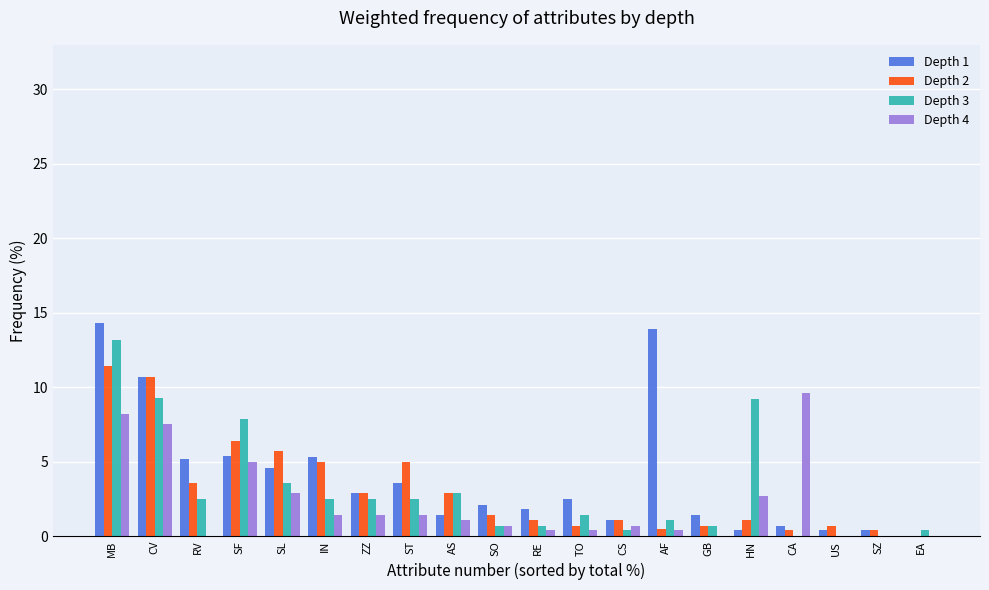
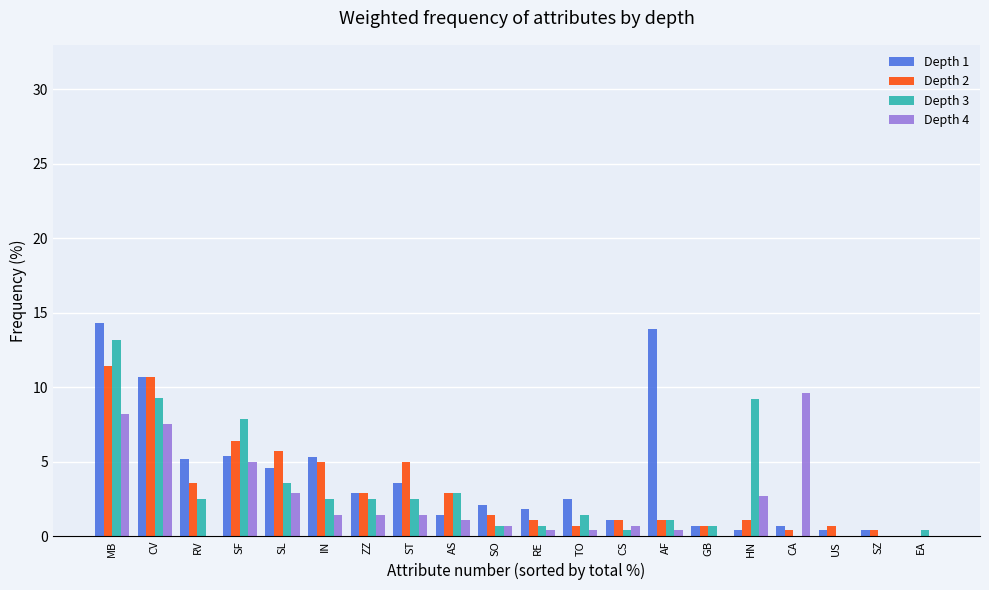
  {
    "Depth 1": {
      "MB": 14.3,
      "CV": 10.7,
      "RV": 5.2,
      "SF": 5.4,
      "SL": 4.6,
      "IN": 5.3,
      "ZZ": 2.9,
      "ST": 3.6,
      "AS": 1.4,
      "SO": 2.1,
      "RE": 1.8,
      "TO": 2.5,
      "CS": 1.1,
      "AF": 13.9,
-     "GB": 1.4,
+     "GB": 0.7,
      "HN": 0.4,
      "CA": 0.7,
      "US": 0.4,
      "SZ": 0.4,
      "EA": 0.0
    },
    "Depth 2": {
      "MB": 11.4,
      "CV": 10.7,
      "RV": 3.6,
      "SF": 6.4,
      "SL": 5.7,
      "IN": 5.0,
      "ZZ": 2.9,
      "ST": 5.0,
      "AS": 2.9,
      "SO": 1.4,
      "RE": 1.1,
      "TO": 0.7,
      "CS": 1.1,
-     "AF": 0.5,
+     "AF": 1.1,
      "GB": 0.7,
      "HN": 1.1,
      "CA": 0.4,
      "US": 0.7,
      "SZ": 0.4,
      "EA": 0.0
    },
    "Depth 3": {
      "MB": 13.2,
      "CV": 9.3,
      "RV": 2.5,
      "SF": 7.9,
      "SL": 3.6,
      "IN": 2.5,
      "ZZ": 2.5,
      "ST": 2.5,
      "AS": 2.9,
      "SO": 0.7,
      "RE": 0.7,
      "TO": 1.4,
      "CS": 0.4,
      "AF": 1.1,
      "GB": 0.7,
      "HN": 9.2,
      "CA": 0.0,
      "US": 0.0,
      "SZ": 0.0,
      "EA": 0.4
    },
    "Depth 4": {
      "MB": 8.2,
      "CV": 7.5,
      "RV": 0.0,
      "SF": 5.0,
      "SL": 2.9,
      "IN": 1.4,
      "ZZ": 1.4,
      "ST": 1.4,
      "AS": 1.1,
      "SO": 0.7,
      "RE": 0.4,
      "TO": 0.4,
      "CS": 0.7,
      "AF": 0.4,
      "GB": 0.0,
      "HN": 2.7,
      "CA": 9.6,
      "US": 0.0,
      "SZ": 0.0,
      "EA": 0.0
    }
  }
